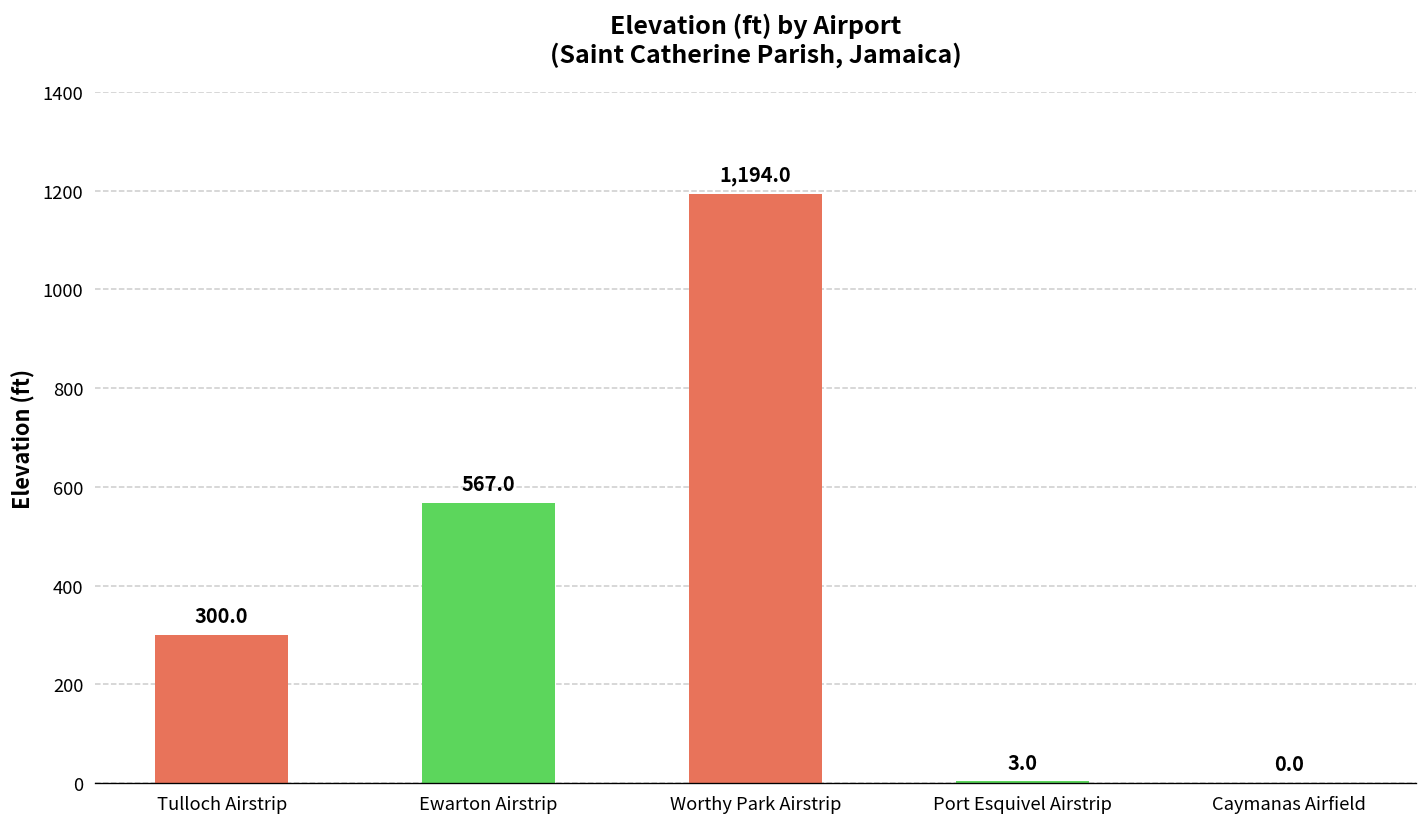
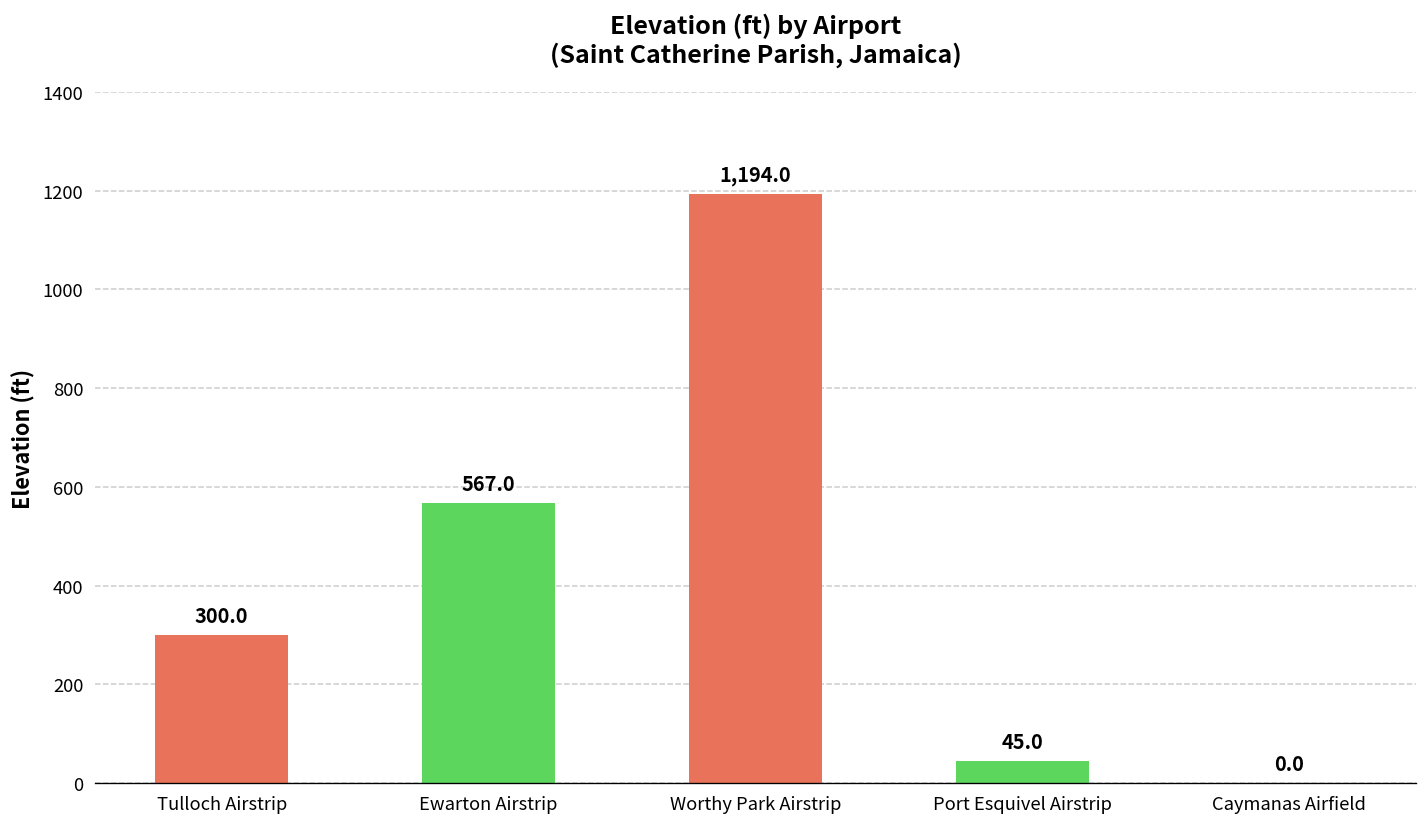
  {
    "Tulloch Airstrip": "300.0",
    "Ewarton Airstrip": "567.0",
    "Worthy Park Airstrip": "1,194.0",
-   "Port Esquivel Airstrip": "3.0",
+   "Port Esquivel Airstrip": "45.0",
    "Caymanas Airfield": "0.0"
  }
